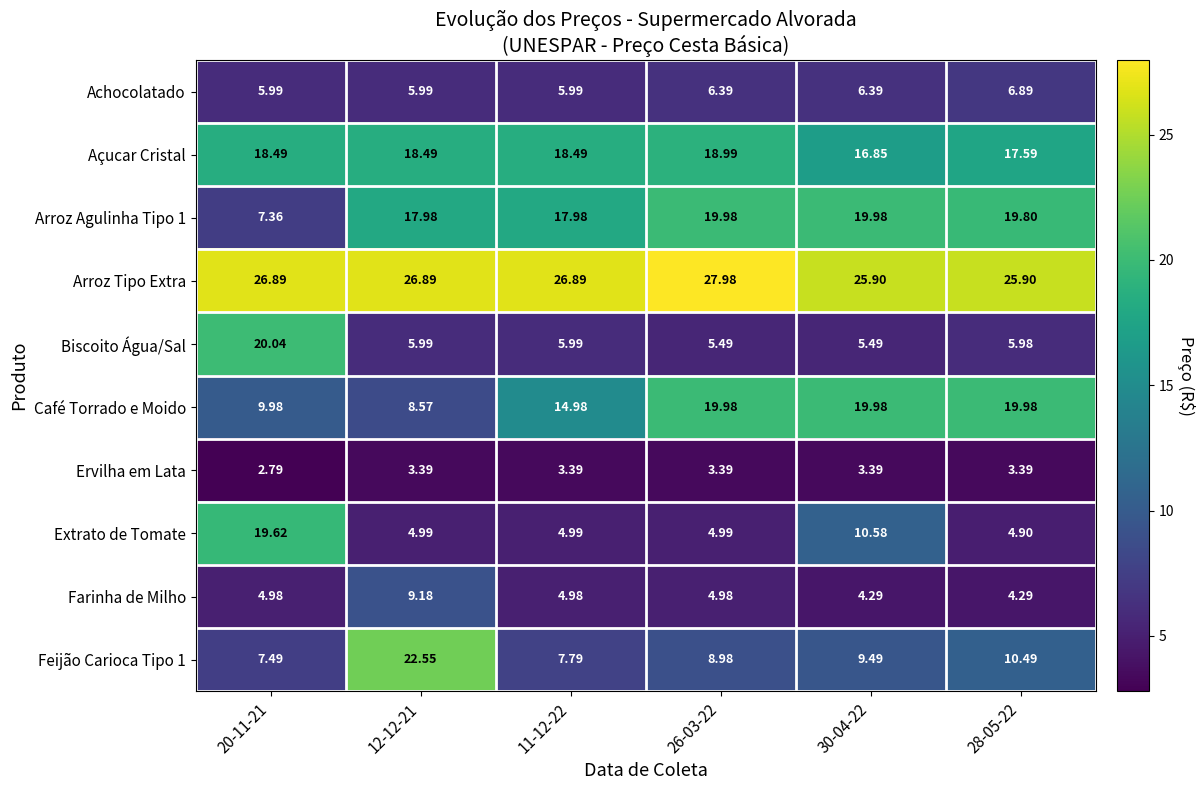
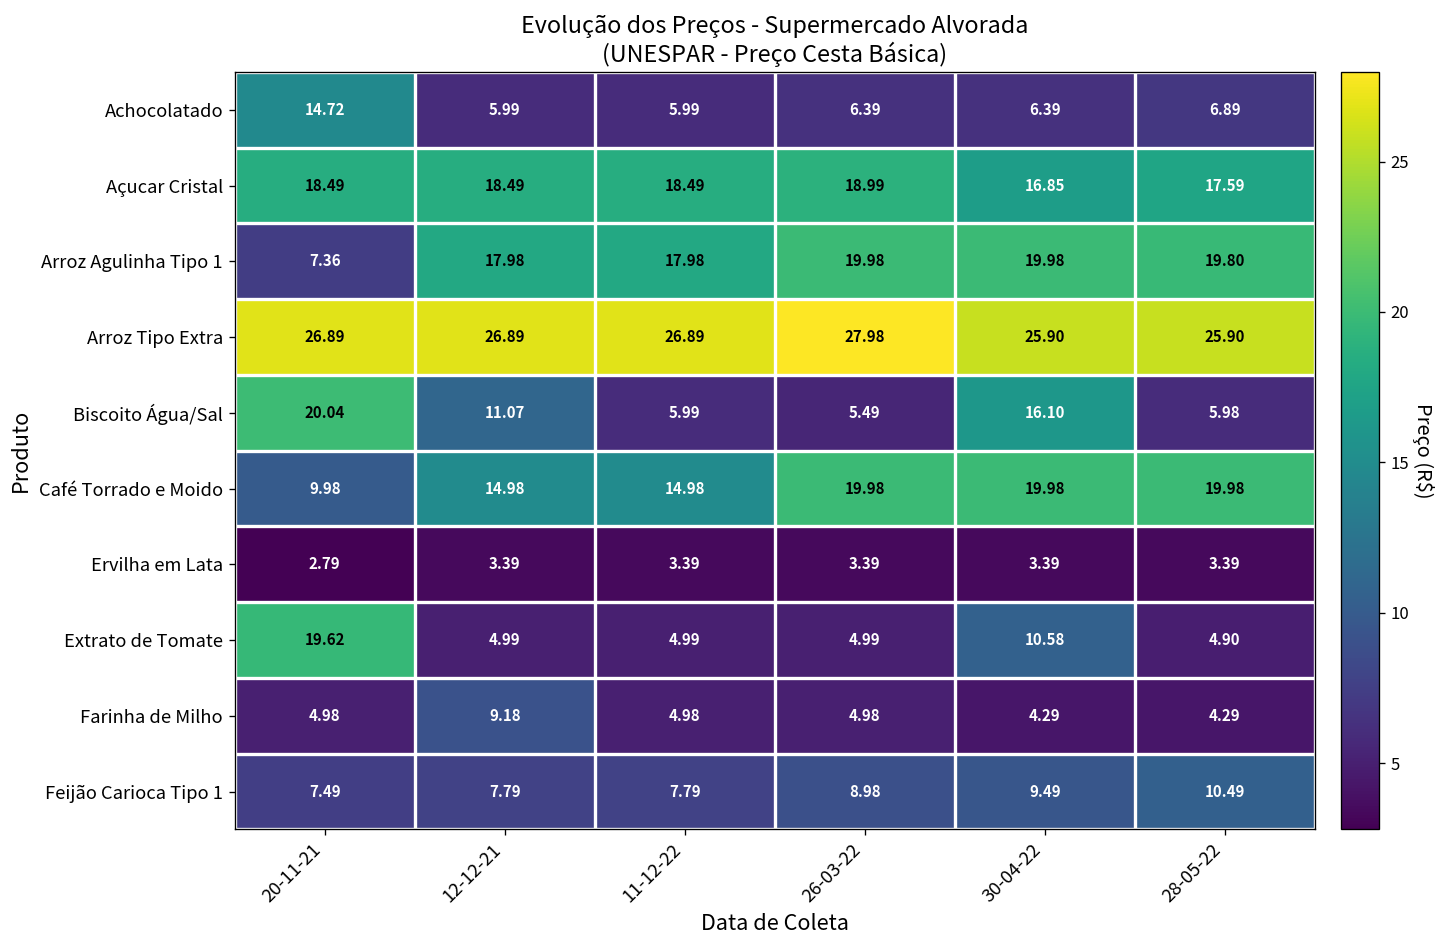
  {
    "Achocolatado": {
-     "20-11-21": 5.99,
+     "20-11-21": 14.72,
      "12-12-21": 5.99,
      "11-12-22": 5.99,
      "26-03-22": 6.39,
      "30-04-22": 6.39,
      "28-05-22": 6.89
    },
    "Açucar Cristal": {
      "20-11-21": 18.49,
      "12-12-21": 18.49,
      "11-12-22": 18.49,
      "26-03-22": 18.99,
      "30-04-22": 16.85,
      "28-05-22": 17.59
    },
    "Arroz Agulinha Tipo 1": {
      "20-11-21": 7.36,
      "12-12-21": 17.98,
      "11-12-22": 17.98,
      "26-03-22": 19.98,
      "30-04-22": 19.98,
      "28-05-22": 19.80
    },
    "Arroz Tipo Extra": {
      "20-11-21": 26.89,
      "12-12-21": 26.89,
      "11-12-22": 26.89,
      "26-03-22": 27.98,
      "30-04-22": 25.90,
      "28-05-22": 25.90
    },
    "Biscoito Água/Sal": {
      "20-11-21": 20.04,
-     "12-12-21": 5.99,
+     "12-12-21": 11.07,
      "11-12-22": 5.99,
      "26-03-22": 5.49,
-     "30-04-22": 5.49,
+     "30-04-22": 16.10,
      "28-05-22": 5.98
    },
    "Café Torrado e Moido": {
      "20-11-21": 9.98,
-     "12-12-21": 8.57,
+     "12-12-21": 14.98,
      "11-12-22": 14.98,
      "26-03-22": 19.98,
      "30-04-22": 19.98,
      "28-05-22": 19.98
    },
    "Ervilha em Lata": {
      "20-11-21": 2.79,
      "12-12-21": 3.39,
      "11-12-22": 3.39,
      "26-03-22": 3.39,
      "30-04-22": 3.39,
      "28-05-22": 3.39
    },
    "Extrato de Tomate": {
      "20-11-21": 19.62,
      "12-12-21": 4.99,
      "11-12-22": 4.99,
      "26-03-22": 4.99,
      "30-04-22": 10.58,
      "28-05-22": 4.90
    },
    "Farinha de Milho": {
      "20-11-21": 4.98,
      "12-12-21": 9.18,
      "11-12-22": 4.98,
      "26-03-22": 4.98,
      "30-04-22": 4.29,
      "28-05-22": 4.29
    },
    "Feijão Carioca Tipo 1": {
      "20-11-21": 7.49,
-     "12-12-21": 22.55,
+     "12-12-21": 7.79,
      "11-12-22": 7.79,
      "26-03-22": 8.98,
      "30-04-22": 9.49,
      "28-05-22": 10.49
    }
  }
